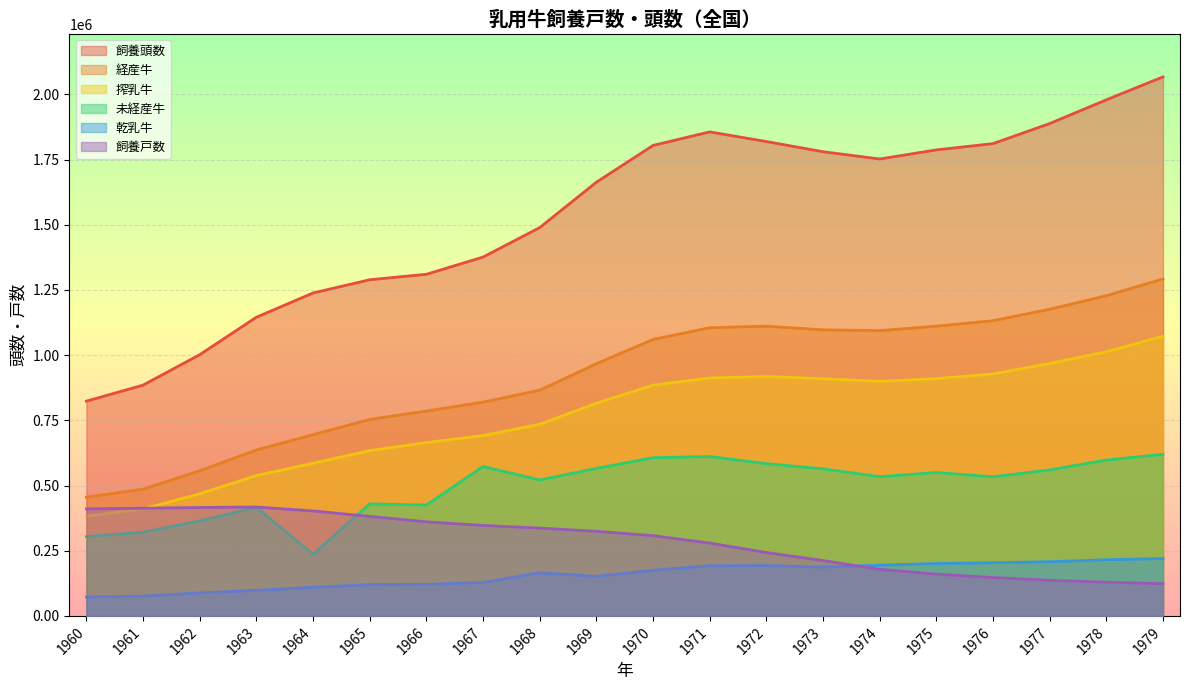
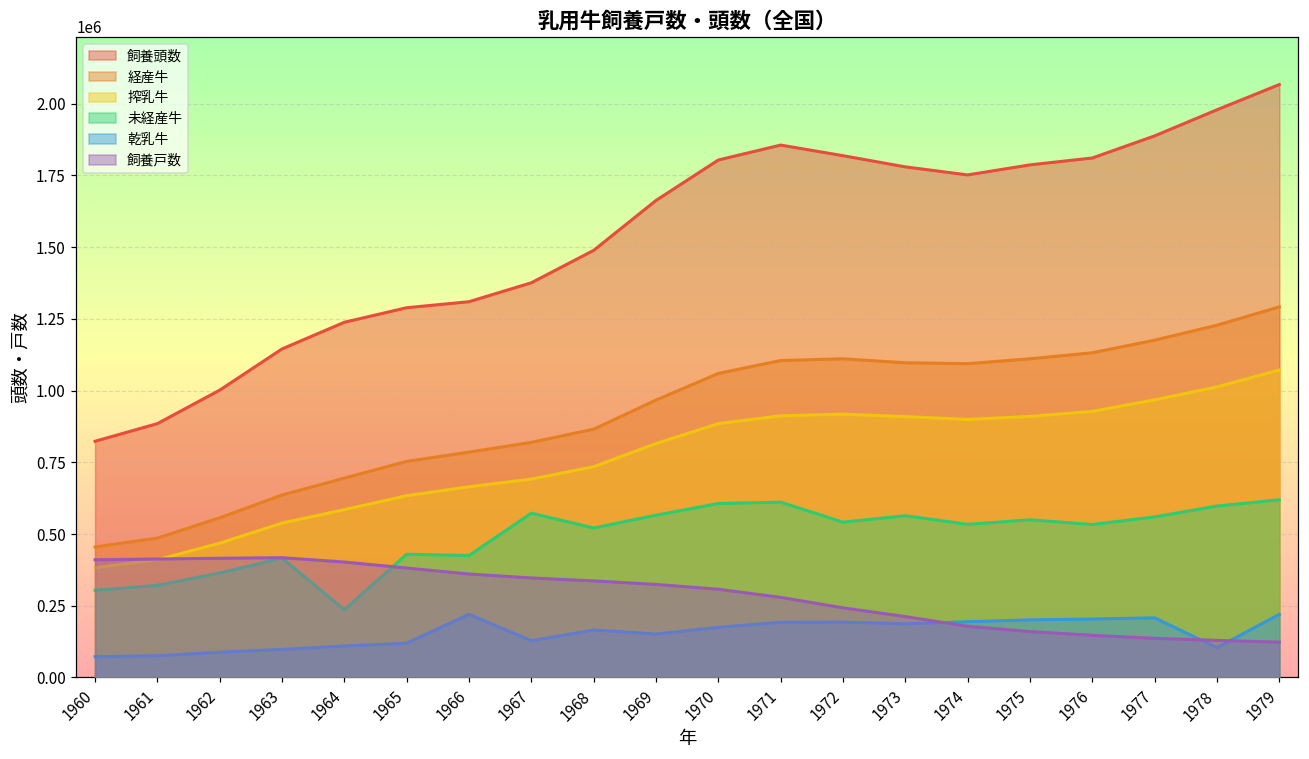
  {
    "未経産牛": {
      "1960": 300000,
      "1961": 320000,
      "1962": 360000,
      "1964": 240000,
      "1965": 430000,
      "1966": 430000,
      "1967": 570000,
      "1968": 520000,
      "1969": 570000,
      "1970": 610000,
      "1971": 610000,
-     "1972": 580000,
+     "1972": 540000,
      "1973": 560000,
      "1974": 530000,
      "1975": 550000,
      "1976": 530000,
      "1977": 560000,
      "1978": 600000,
      "1979": 620000
    },
    "乾乳牛": {
      "1960": 70000,
      "1961": 80000,
      "1962": 90000,
      "1963": 100000,
      "1964": 110000,
      "1965": 120000,
-     "1966": 120000,
+     "1966": 220000,
      "1967": 130000,
      "1968": 170000,
      "1969": 150000,
      "1970": 170000,
      "1971": 190000,
      "1972": 190000,
      "1973": 190000,
      "1974": 190000,
      "1975": 200000,
      "1976": 200000,
      "1977": 210000,
-     "1978": 220000,
+     "1978": 100000,
      "1979": 220000
    },
    "飼養戸数": {
      "1960": 410000,
      "1962": 420000,
      "1964": 400000,
      "1965": 380000,
      "1966": 360000,
      "1967": 350000,
      "1968": 340000,
      "1969": 320000,
      "1970": 310000,
      "1971": 280000,
      "1972": 240000,
      "1973": 210000,
      "1974": 180000,
      "1975": 160000,
      "1976": 150000,
      "1977": 140000,
      "1978": 130000,
      "1979": 120000
    }
  }
